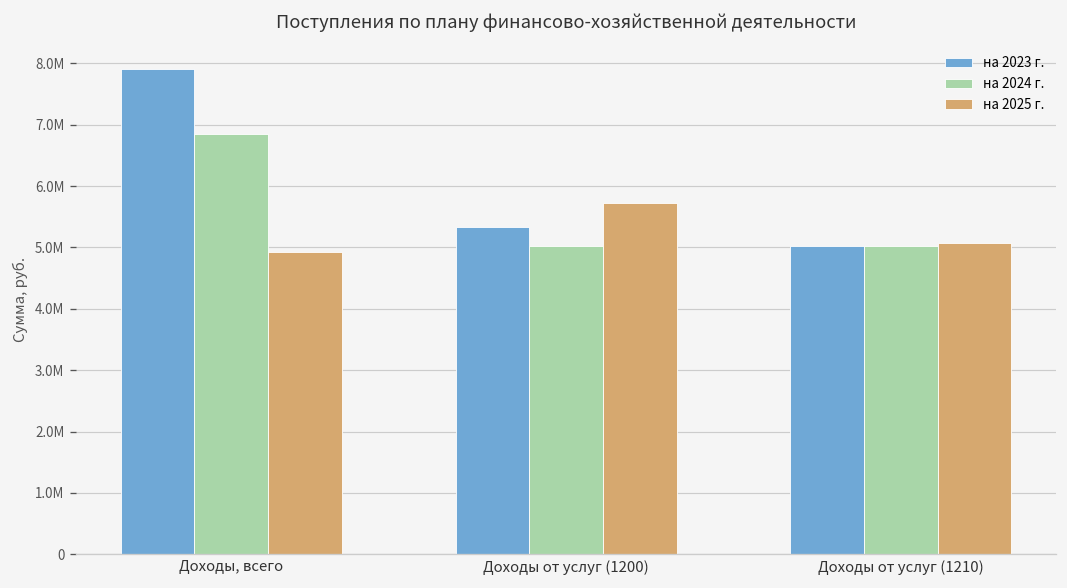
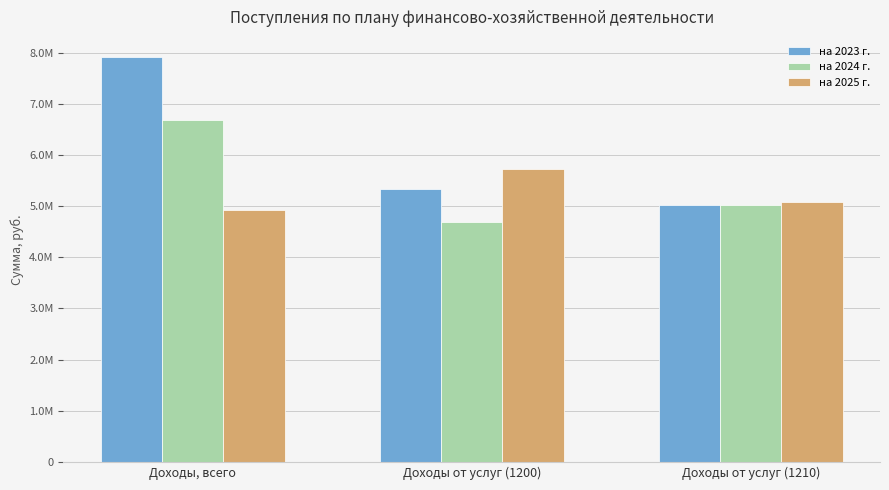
  {
    "на 2023 г.": {
      "Доходы, всего": 7900000,
      "Доходы от услуг (1200)": 5300000,
      "Доходы от услуг (1210)": 5000000
    },
    "на 2024 г.": {
-     "Доходы, всего": 6800000,
-     "Доходы от услуг (1200)": 5000000,
+     "Доходы, всего": 6700000,
+     "Доходы от услуг (1200)": 4700000,
      "Доходы от услуг (1210)": 5000000
    },
    "на 2025 г.": {
      "Доходы, всего": 4900000,
      "Доходы от услуг (1200)": 5700000,
      "Доходы от услуг (1210)": 5100000
    }
  }
